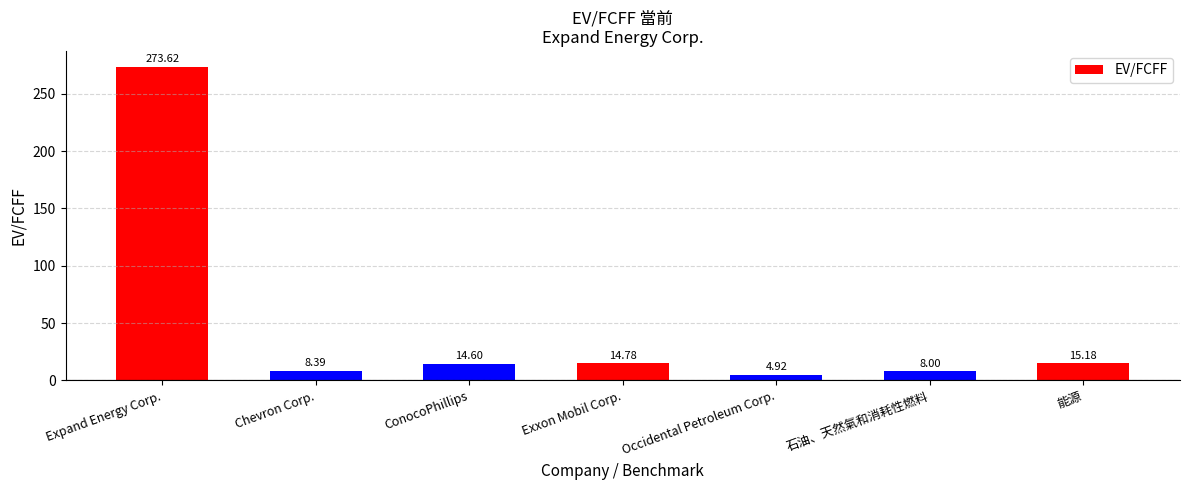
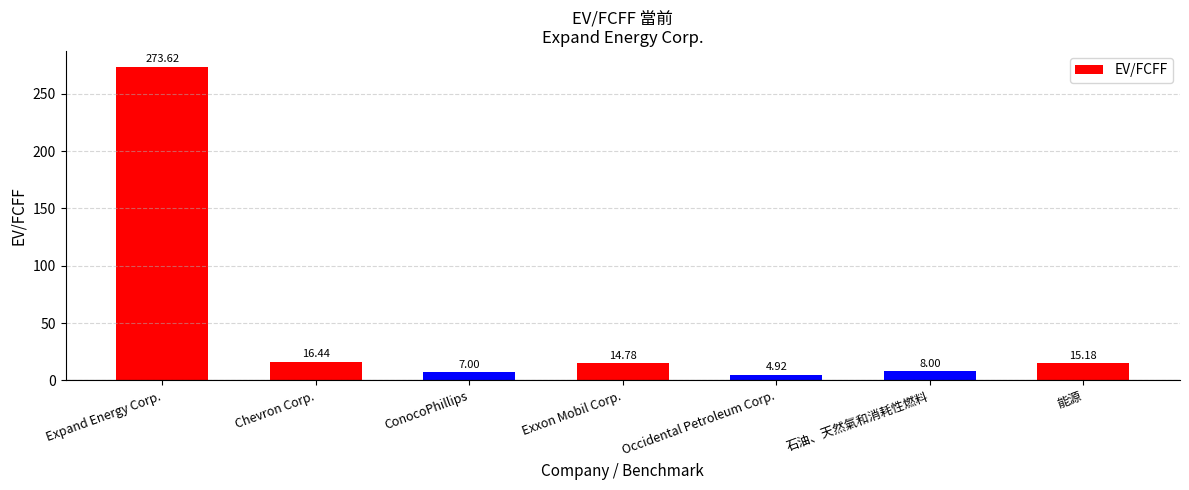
  {
    "Expand Energy Corp.": 273.62,
-   "Chevron Corp.": 8.39,
-   "ConocoPhillips": 14.60,
+   "Chevron Corp.": 16.44,
+   "ConocoPhillips": 7.00,
    "Exxon Mobil Corp.": 14.78,
    "Occidental Petroleum Corp.": 4.92,
    "石油、天然氣和消耗性燃料": 8.00,
    "能源": 15.18
  }
